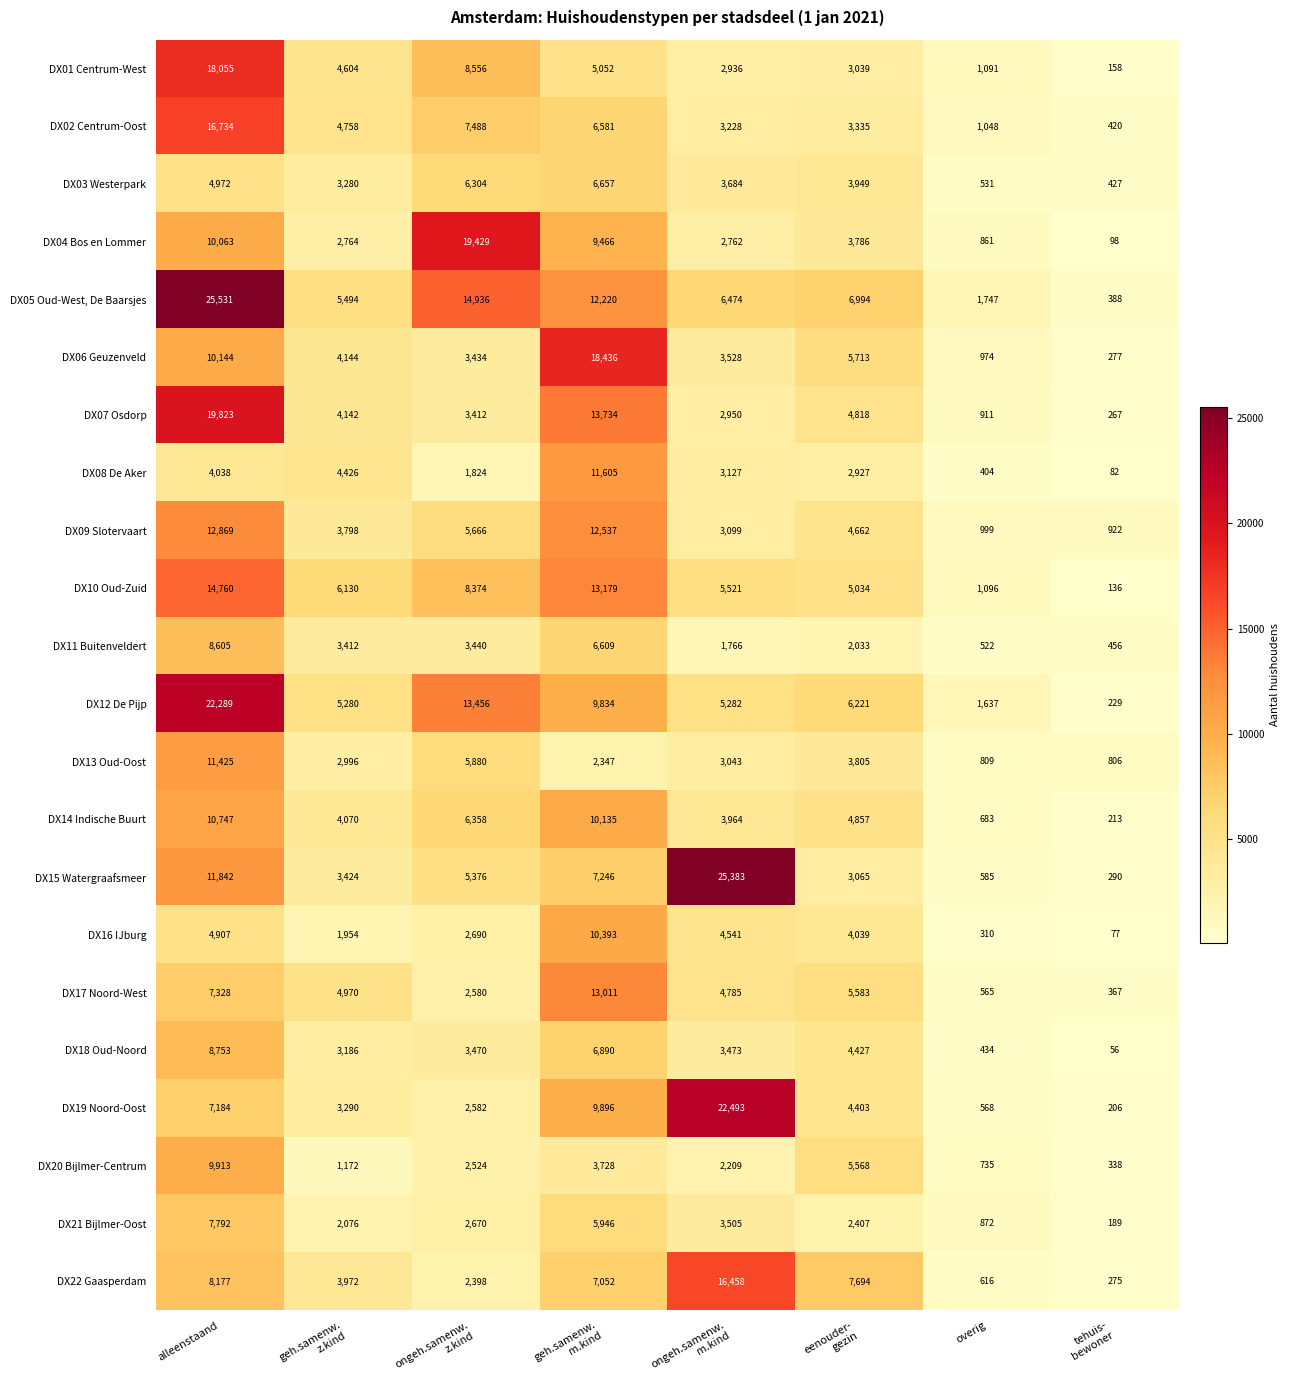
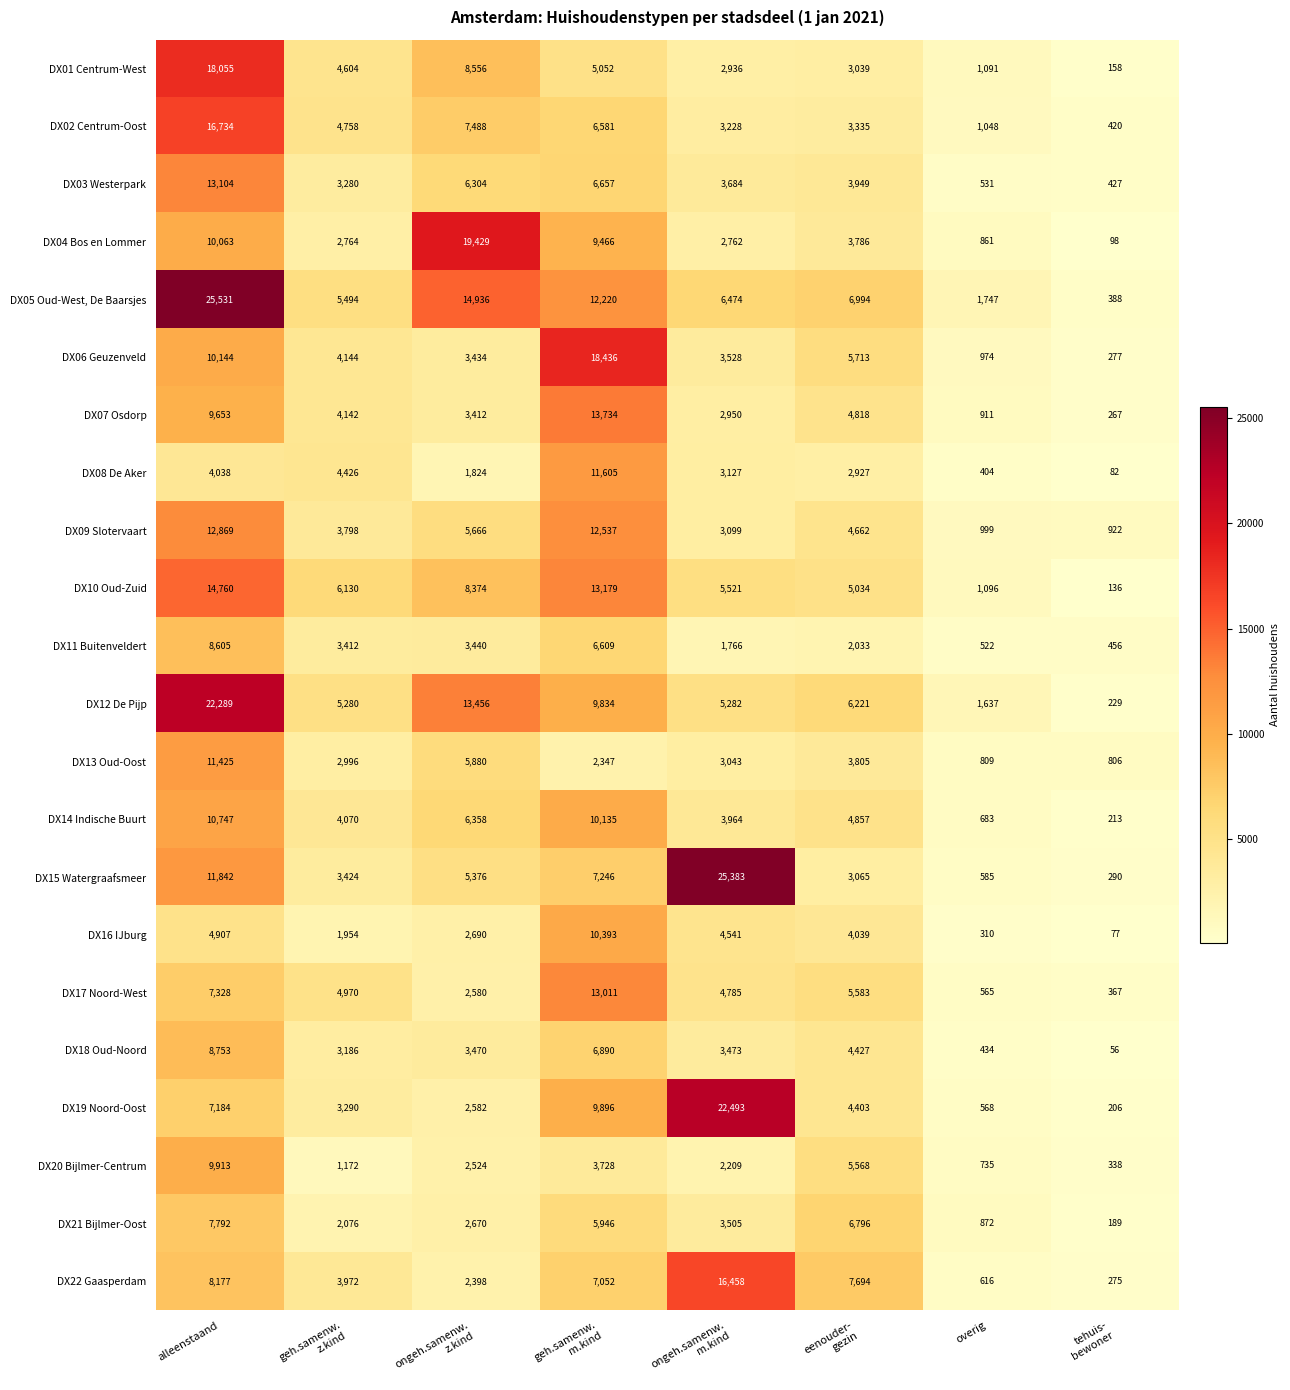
  {
    "DX01 Centrum-West": {
      "alleenstaand": "18,055",
      "geh.samenw. z.kind": "4,604",
      "ongeh.samenw. z.kind": "8,556",
      "geh.samenw. m.kind": "5,052",
      "ongeh.samenw. m.kind": "2,936",
      "eenouder- gezin": "3,039",
      "overig": "1,091",
      "tehuis- bewoner": "158"
    },
    "DX02 Centrum-Oost": {
      "alleenstaand": "16,734",
      "geh.samenw. z.kind": "4,758",
      "ongeh.samenw. z.kind": "7,488",
      "geh.samenw. m.kind": "6,581",
      "ongeh.samenw. m.kind": "3,228",
      "eenouder- gezin": "3,335",
      "overig": "1,048",
      "tehuis- bewoner": "420"
    },
    "DX03 Westerpark": {
-     "alleenstaand": "4,972",
+     "alleenstaand": "13,104",
      "geh.samenw. z.kind": "3,280",
      "ongeh.samenw. z.kind": "6,304",
      "geh.samenw. m.kind": "6,657",
      "ongeh.samenw. m.kind": "3,684",
      "eenouder- gezin": "3,949",
      "overig": "531",
      "tehuis- bewoner": "427"
    },
    "DX04 Bos en Lommer": {
      "alleenstaand": "10,063",
      "geh.samenw. z.kind": "2,764",
      "ongeh.samenw. z.kind": "19,429",
      "geh.samenw. m.kind": "9,466",
      "ongeh.samenw. m.kind": "2,762",
      "eenouder- gezin": "3,786",
      "overig": "861",
      "tehuis- bewoner": "98"
    },
    "DX05 Oud-West, De Baarsjes": {
      "alleenstaand": "25,531",
      "geh.samenw. z.kind": "5,494",
      "ongeh.samenw. z.kind": "14,936",
      "geh.samenw. m.kind": "12,220",
      "ongeh.samenw. m.kind": "6,474",
      "eenouder- gezin": "6,994",
      "overig": "1,747",
      "tehuis- bewoner": "388"
    },
    "DX06 Geuzenveld": {
      "alleenstaand": "10,144",
      "geh.samenw. z.kind": "4,144",
      "ongeh.samenw. z.kind": "3,434",
      "geh.samenw. m.kind": "18,436",
      "ongeh.samenw. m.kind": "3,528",
      "eenouder- gezin": "5,713",
      "overig": "974",
      "tehuis- bewoner": "277"
    },
    "DX07 Osdorp": {
-     "alleenstaand": "19,823",
+     "alleenstaand": "9,653",
      "geh.samenw. z.kind": "4,142",
      "ongeh.samenw. z.kind": "3,412",
      "geh.samenw. m.kind": "13,734",
      "ongeh.samenw. m.kind": "2,950",
      "eenouder- gezin": "4,818",
      "overig": "911",
      "tehuis- bewoner": "267"
    },
    "DX08 De Aker": {
      "alleenstaand": "4,038",
      "geh.samenw. z.kind": "4,426",
      "ongeh.samenw. z.kind": "1,824",
      "geh.samenw. m.kind": "11,605",
      "ongeh.samenw. m.kind": "3,127",
      "eenouder- gezin": "2,927",
      "overig": "404",
      "tehuis- bewoner": "82"
    },
    "DX09 Slotervaart": {
      "alleenstaand": "12,869",
      "geh.samenw. z.kind": "3,798",
      "ongeh.samenw. z.kind": "5,666",
      "geh.samenw. m.kind": "12,537",
      "ongeh.samenw. m.kind": "3,099",
      "eenouder- gezin": "4,662",
      "overig": "999",
      "tehuis- bewoner": "922"
    },
    "DX10 Oud-Zuid": {
      "alleenstaand": "14,760",
      "geh.samenw. z.kind": "6,130",
      "ongeh.samenw. z.kind": "8,374",
      "geh.samenw. m.kind": "13,179",
      "ongeh.samenw. m.kind": "5,521",
      "eenouder- gezin": "5,034",
      "overig": "1,096",
      "tehuis- bewoner": "136"
    },
    "DX11 Buitenveldert": {
      "alleenstaand": "8,605",
      "geh.samenw. z.kind": "3,412",
      "ongeh.samenw. z.kind": "3,440",
      "geh.samenw. m.kind": "6,609",
      "ongeh.samenw. m.kind": "1,766",
      "eenouder- gezin": "2,033",
      "overig": "522",
      "tehuis- bewoner": "456"
    },
    "DX12 De Pijp": {
      "alleenstaand": "22,289",
      "geh.samenw. z.kind": "5,280",
      "ongeh.samenw. z.kind": "13,456",
      "geh.samenw. m.kind": "9,834",
      "ongeh.samenw. m.kind": "5,282",
      "eenouder- gezin": "6,221",
      "overig": "1,637",
      "tehuis- bewoner": "229"
    },
    "DX13 Oud-Oost": {
      "alleenstaand": "11,425",
      "geh.samenw. z.kind": "2,996",
      "ongeh.samenw. z.kind": "5,880",
      "geh.samenw. m.kind": "2,347",
      "ongeh.samenw. m.kind": "3,043",
      "eenouder- gezin": "3,805",
      "overig": "809",
      "tehuis- bewoner": "806"
    },
    "DX14 Indische Buurt": {
      "alleenstaand": "10,747",
      "geh.samenw. z.kind": "4,070",
      "ongeh.samenw. z.kind": "6,358",
      "geh.samenw. m.kind": "10,135",
      "ongeh.samenw. m.kind": "3,964",
      "eenouder- gezin": "4,857",
      "overig": "683",
      "tehuis- bewoner": "213"
    },
    "DX15 Watergraafsmeer": {
      "alleenstaand": "11,842",
      "geh.samenw. z.kind": "3,424",
      "ongeh.samenw. z.kind": "5,376",
      "geh.samenw. m.kind": "7,246",
      "ongeh.samenw. m.kind": "25,383",
      "eenouder- gezin": "3,065",
      "overig": "585",
      "tehuis- bewoner": "290"
    },
    "DX16 IJburg": {
      "alleenstaand": "4,907",
      "geh.samenw. z.kind": "1,954",
      "ongeh.samenw. z.kind": "2,690",
      "geh.samenw. m.kind": "10,393",
      "ongeh.samenw. m.kind": "4,541",
      "eenouder- gezin": "4,039",
      "overig": "310",
      "tehuis- bewoner": "77"
    },
    "DX17 Noord-West": {
      "alleenstaand": "7,328",
      "geh.samenw. z.kind": "4,970",
      "ongeh.samenw. z.kind": "2,580",
      "geh.samenw. m.kind": "13,011",
      "ongeh.samenw. m.kind": "4,785",
      "eenouder- gezin": "5,583",
      "overig": "565",
      "tehuis- bewoner": "367"
    },
    "DX18 Oud-Noord": {
      "alleenstaand": "8,753",
      "geh.samenw. z.kind": "3,186",
      "ongeh.samenw. z.kind": "3,470",
      "geh.samenw. m.kind": "6,890",
      "ongeh.samenw. m.kind": "3,473",
      "eenouder- gezin": "4,427",
      "overig": "434",
      "tehuis- bewoner": "56"
    },
    "DX19 Noord-Oost": {
      "alleenstaand": "7,184",
      "geh.samenw. z.kind": "3,290",
      "ongeh.samenw. z.kind": "2,582",
      "geh.samenw. m.kind": "9,896",
      "ongeh.samenw. m.kind": "22,493",
      "eenouder- gezin": "4,403",
      "overig": "568",
      "tehuis- bewoner": "206"
    },
    "DX20 Bijlmer-Centrum": {
      "alleenstaand": "9,913",
      "geh.samenw. z.kind": "1,172",
      "ongeh.samenw. z.kind": "2,524",
      "geh.samenw. m.kind": "3,728",
      "ongeh.samenw. m.kind": "2,209",
      "eenouder- gezin": "5,568",
      "overig": "735",
      "tehuis- bewoner": "338"
    },
    "DX21 Bijlmer-Oost": {
      "alleenstaand": "7,792",
      "geh.samenw. z.kind": "2,076",
      "ongeh.samenw. z.kind": "2,670",
      "geh.samenw. m.kind": "5,946",
      "ongeh.samenw. m.kind": "3,505",
-     "eenouder- gezin": "2,407",
+     "eenouder- gezin": "6,796",
      "overig": "872",
      "tehuis- bewoner": "189"
    },
    "DX22 Gaasperdam": {
      "alleenstaand": "8,177",
      "geh.samenw. z.kind": "3,972",
      "ongeh.samenw. z.kind": "2,398",
      "geh.samenw. m.kind": "7,052",
      "ongeh.samenw. m.kind": "16,458",
      "eenouder- gezin": "7,694",
      "overig": "616",
      "tehuis- bewoner": "275"
    }
  }
